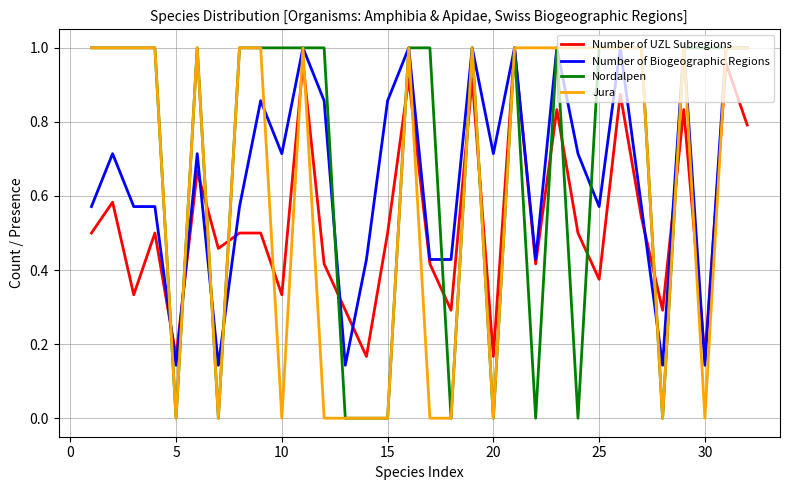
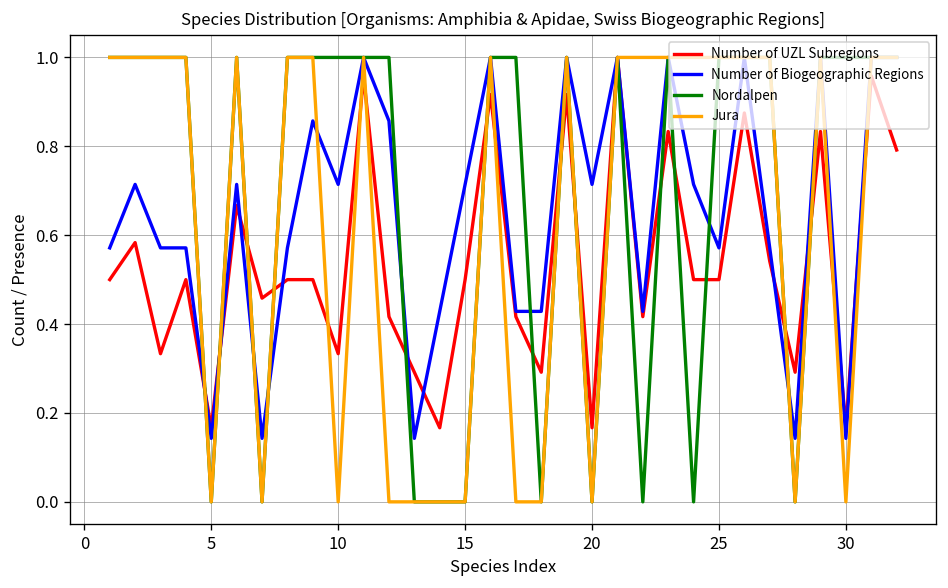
  {
    "Number of UZL Subregions": {
      "5": 0.17,
      "10": 0.33,
      "15": 0.50,
      "20": 0.17,
-     "25": 0.38,
+     "25": 0.50,
      "30": 0.17
    },
    "Number of Biogeographic Regions": {
      "5": 0.14,
      "10": 0.71,
-     "15": 0.86,
+     "15": 0.71,
      "20": 0.71,
      "25": 0.57,
      "30": 0.14
    },
    "Nordalpen": {
      "10": 1.00
    },
    "Jura": {
      "10": 0.00,
      "30": 0.00
    }
  }
